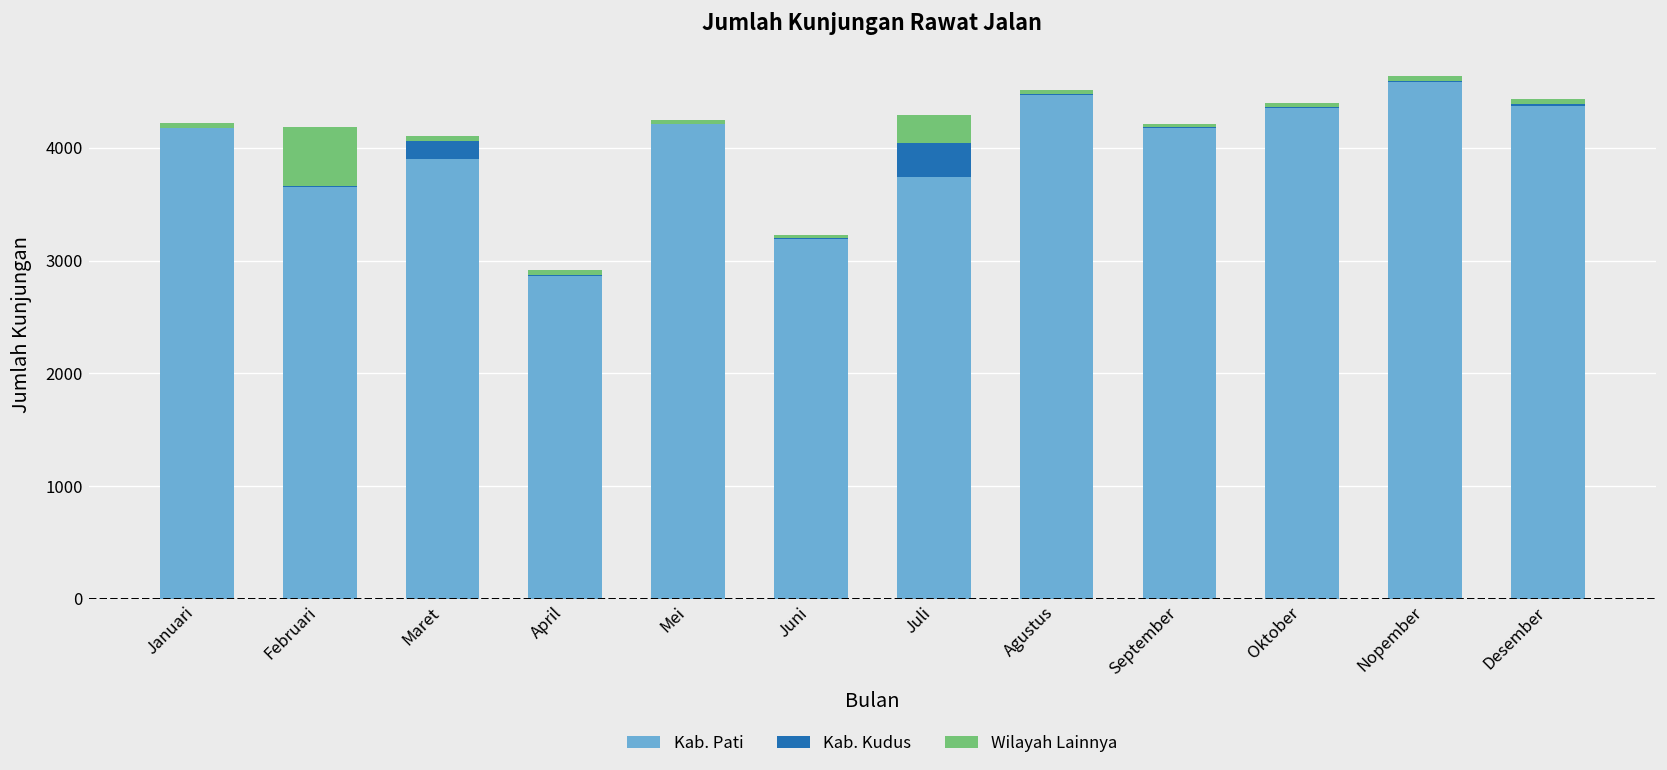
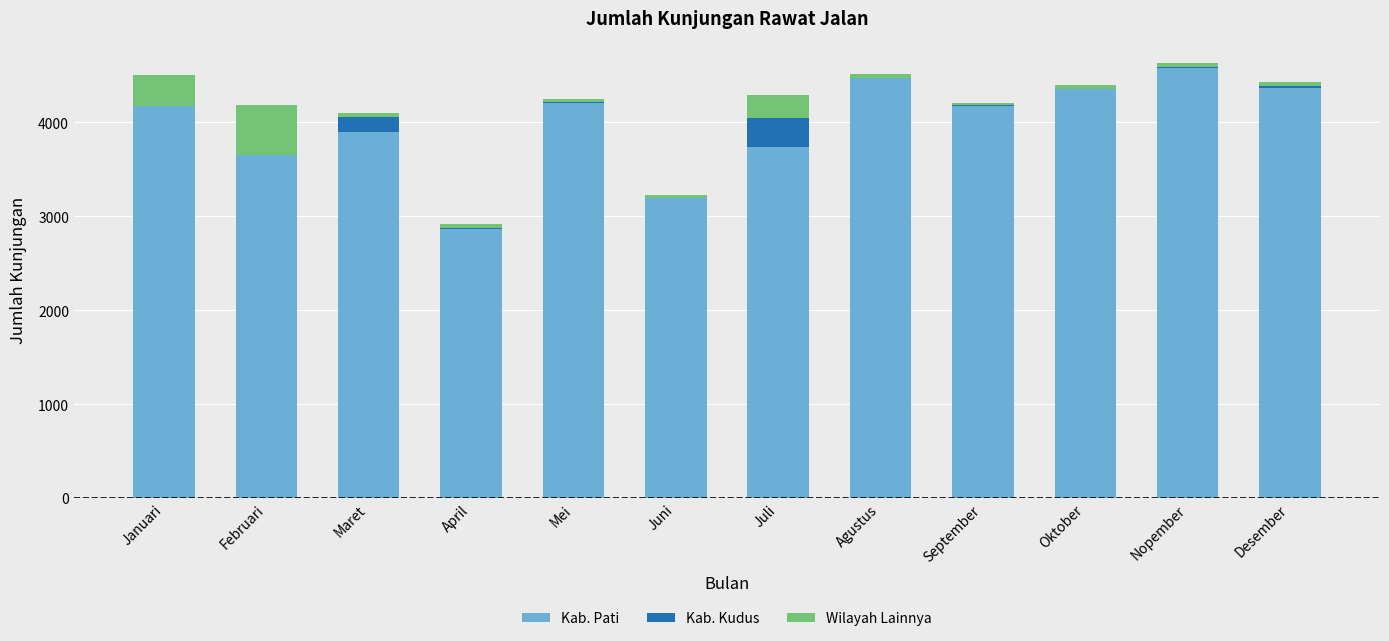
  {
    "Kab. Pati": {
      "Januari": 4200,
      "Februari": 3700,
      "Maret": 3900,
      "April": 2900,
      "Mei": 4200,
      "Juni": 3200,
      "Juli": 3700,
      "Agustus": 4500,
      "September": 4200,
      "Oktober": 4400,
      "Nopember": 4600,
      "Desember": 4400
    },
    "Kab. Kudus": {
      "Maret": 200,
      "Juli": 300
    },
    "Wilayah Lainnya": {
-     "Januari": 0,
+     "Januari": 300,
      "Februari": 500,
      "Maret": 0,
      "April": 0,
      "Mei": 0,
      "Juni": 0,
      "Juli": 300,
      "Agustus": 0,
      "Oktober": 0,
      "Nopember": 0,
      "Desember": 0
    }
  }
